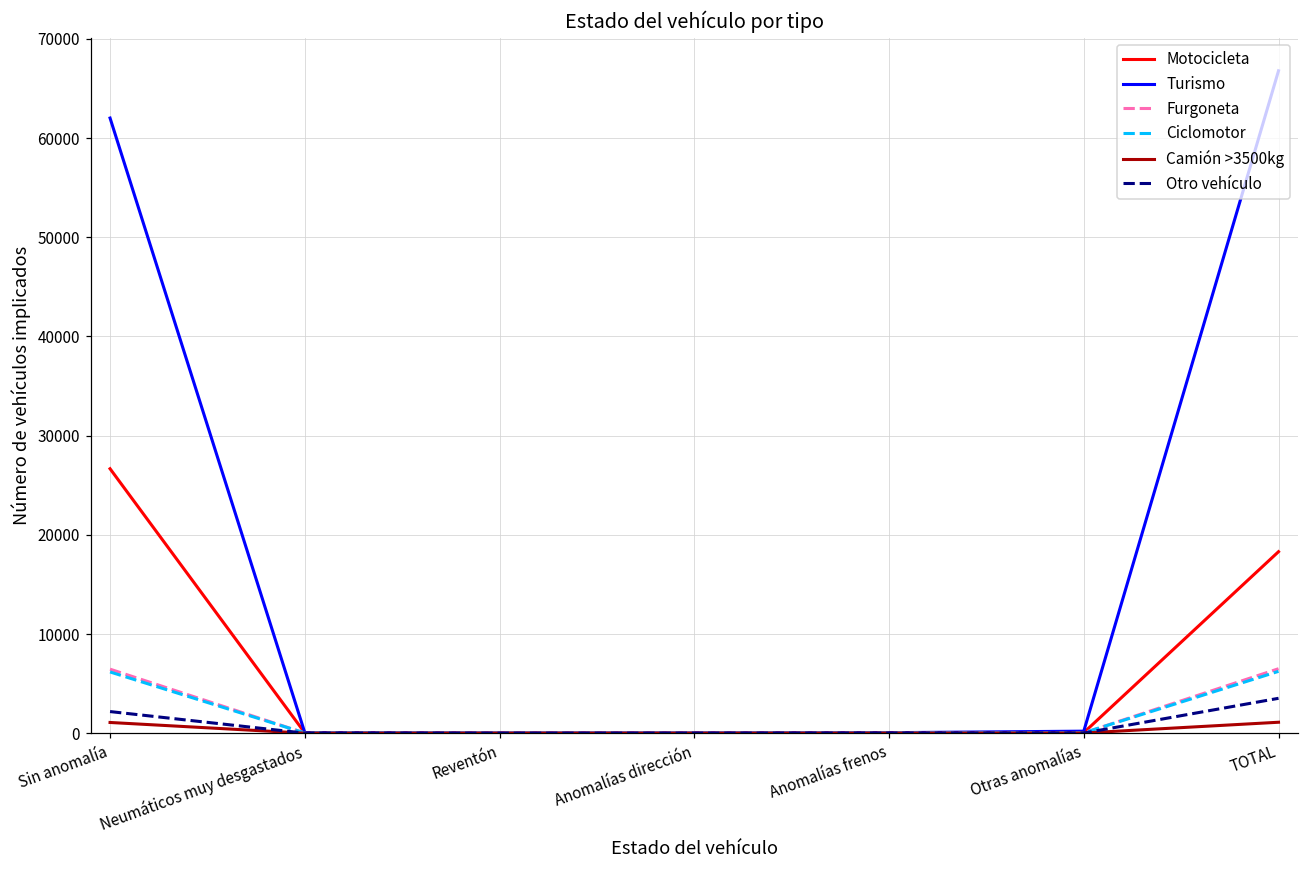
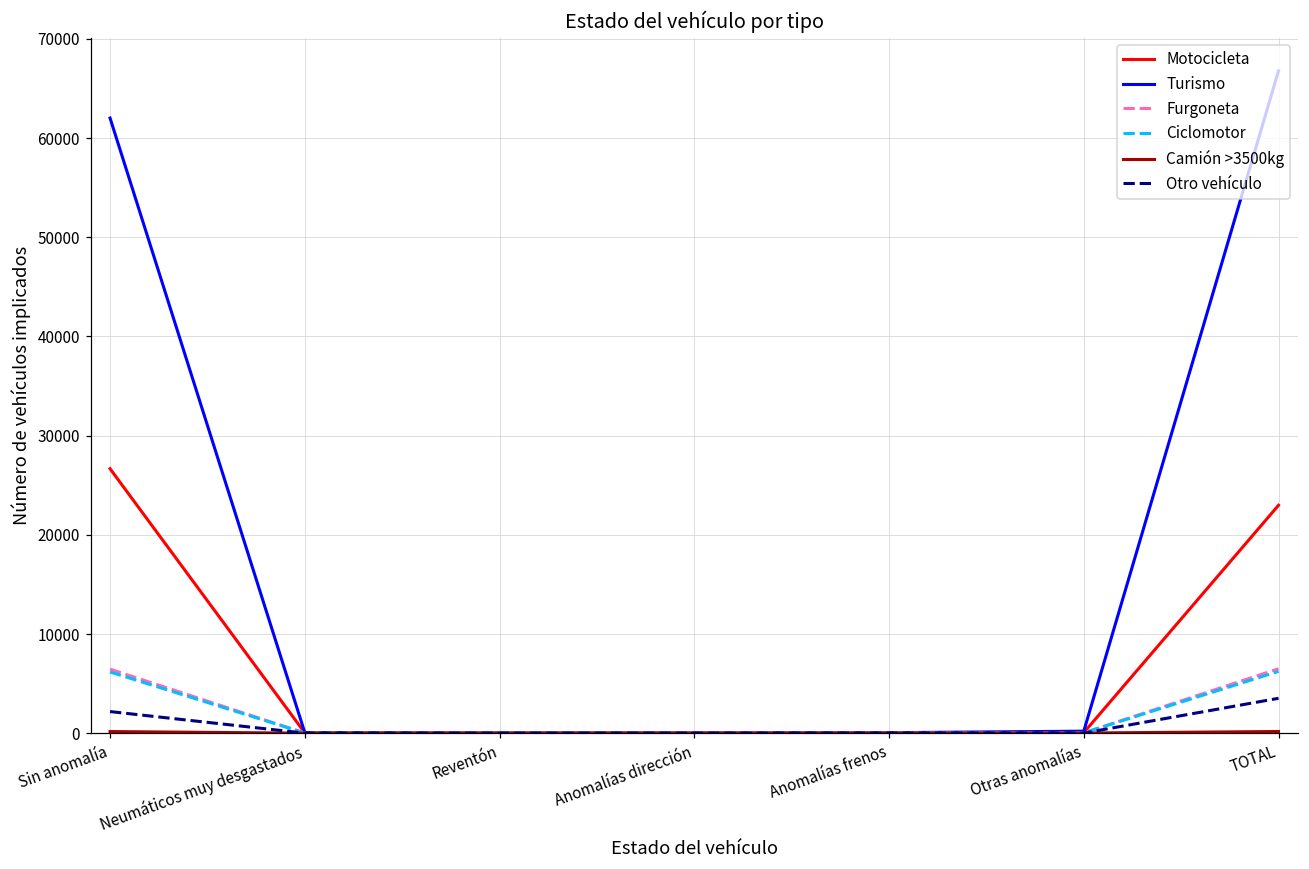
  {
    "Motocicleta": {
      "Sin anomalía": 27000,
-     "TOTAL": 18000
+     "TOTAL": 23000
    },
    "Turismo": {
      "Sin anomalía": 62000
    },
    "Furgoneta": {
      "Sin anomalía": 6000
    },
    "Ciclomotor": {
      "Sin anomalía": 6000
    },
    "Camión >3500kg": {
-     "Sin anomalía": 1000,
-     "TOTAL": 1000
+     "Sin anomalía": 0,
+     "TOTAL": 0
    },
    "Otro vehículo": {
      "Sin anomalía": 2000,
      "TOTAL": 4000
    }
  }
